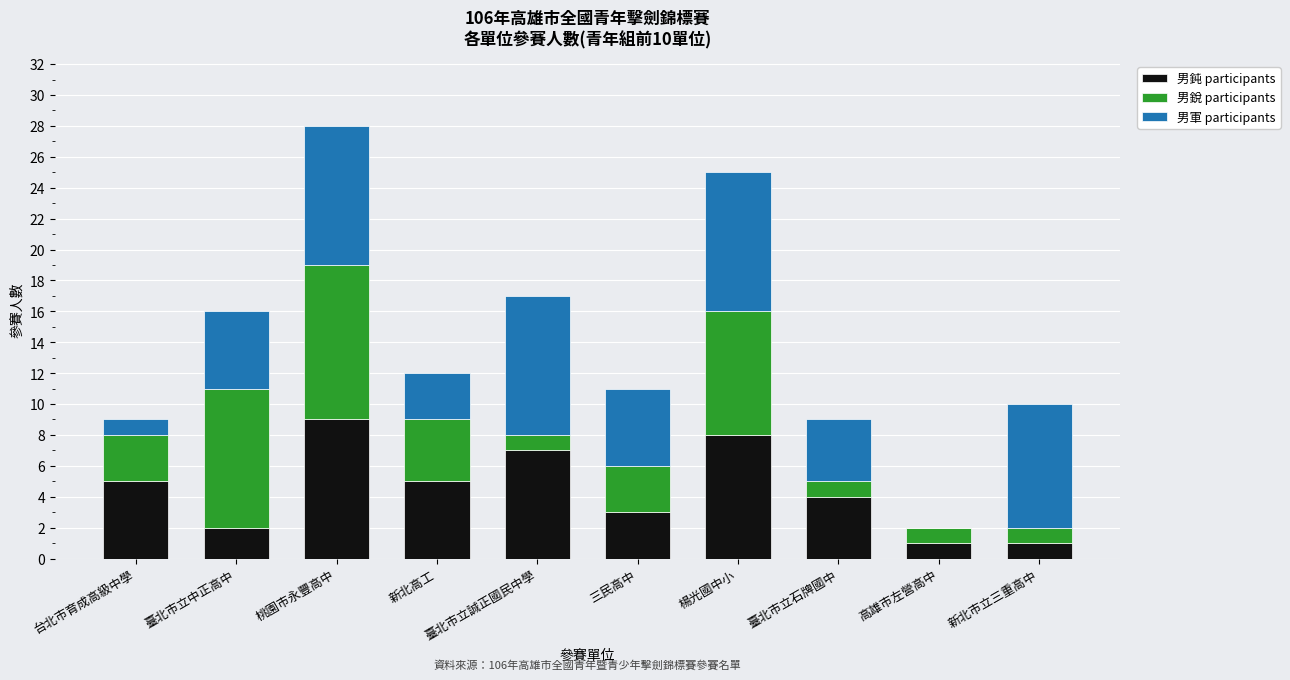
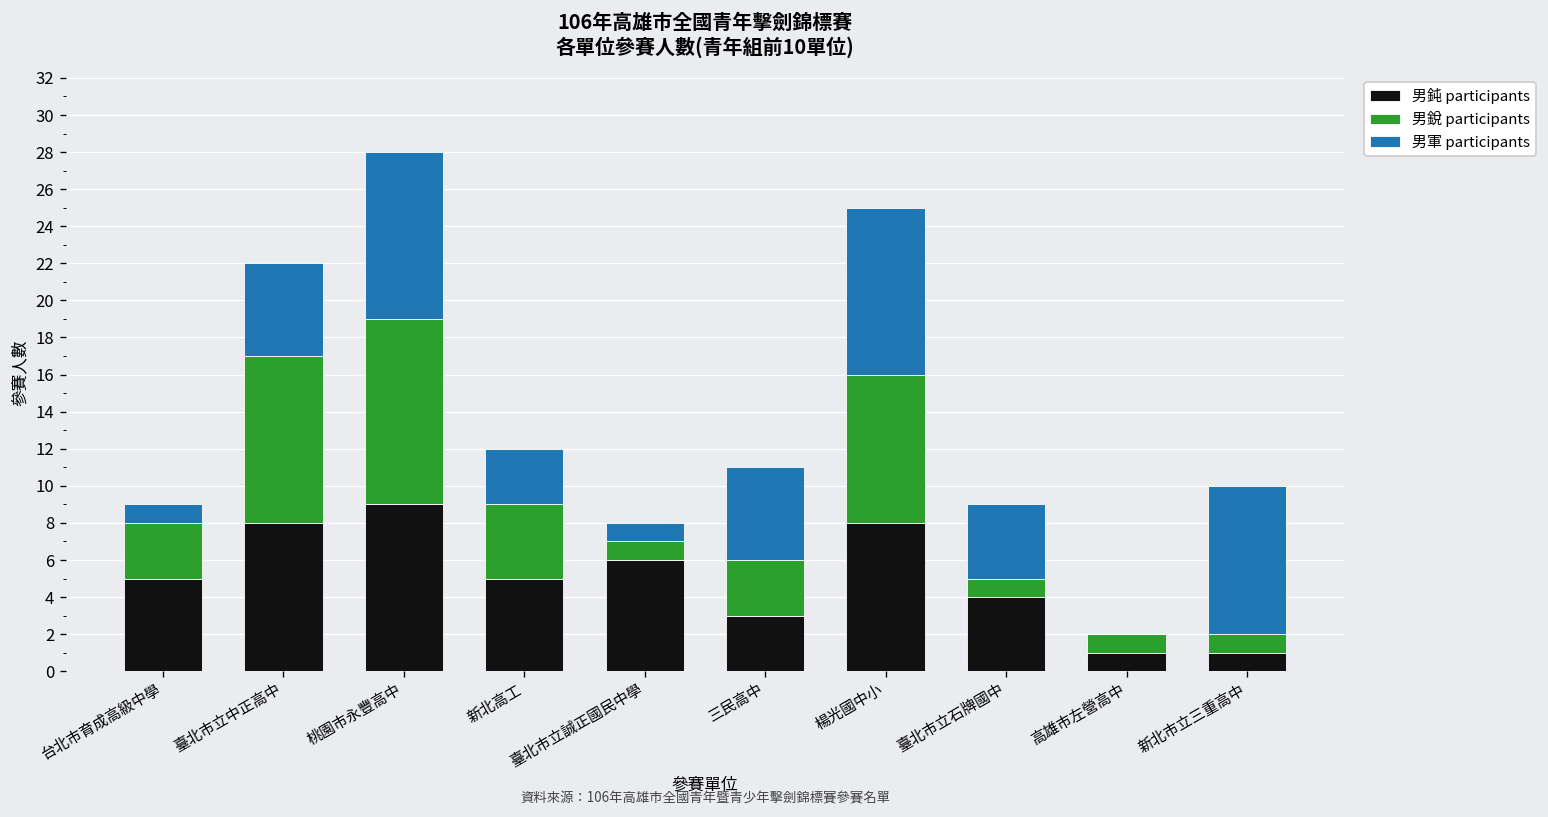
  {
    "男鈍 participants": {
      "台北市育成高級中學": 5,
-     "臺北市立中正高中": 2,
+     "臺北市立中正高中": 8,
      "桃園市永豐高中": 9,
      "新北高工": 5,
-     "臺北市立誠正國民中學": 7,
+     "臺北市立誠正國民中學": 6,
      "三民高中": 3,
      "楊光國中小": 8,
      "臺北市立石牌國中": 4,
      "高雄市左營高中": 1,
      "新北市立三重高中": 1
    },
    "男銳 participants": {
      "台北市育成高級中學": 3,
      "臺北市立中正高中": 9,
      "桃園市永豐高中": 10,
      "新北高工": 4,
      "臺北市立誠正國民中學": 1,
      "三民高中": 3,
      "楊光國中小": 8,
      "臺北市立石牌國中": 1,
      "高雄市左營高中": 1,
      "新北市立三重高中": 1
    },
    "男軍 participants": {
      "台北市育成高級中學": 1,
      "臺北市立中正高中": 5,
      "桃園市永豐高中": 9,
      "新北高工": 3,
-     "臺北市立誠正國民中學": 9,
+     "臺北市立誠正國民中學": 1,
      "三民高中": 5,
      "楊光國中小": 9,
      "臺北市立石牌國中": 4,
      "高雄市左營高中": 0,
      "新北市立三重高中": 8
    }
  }
